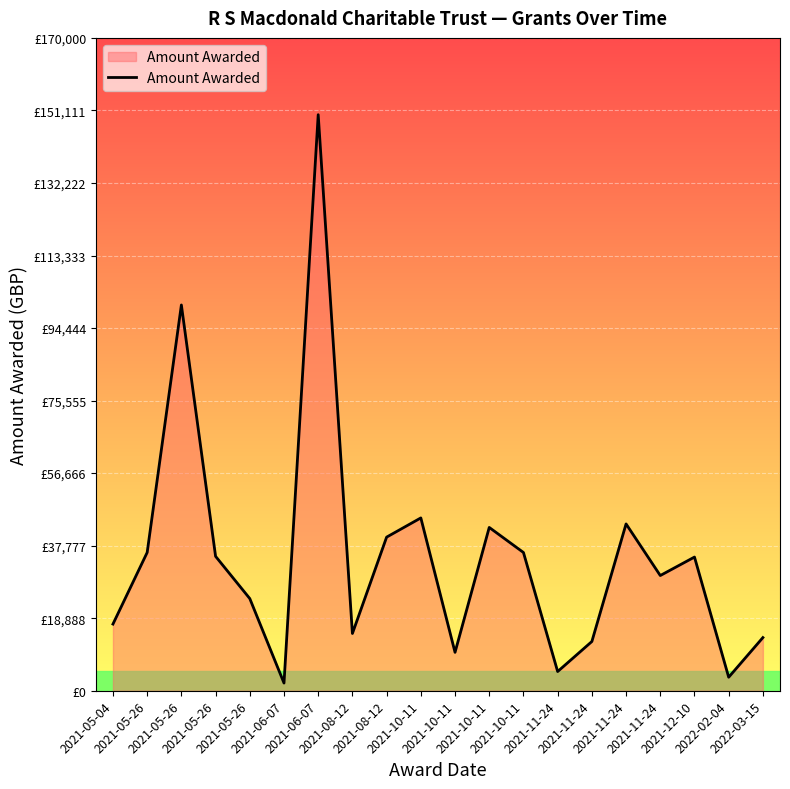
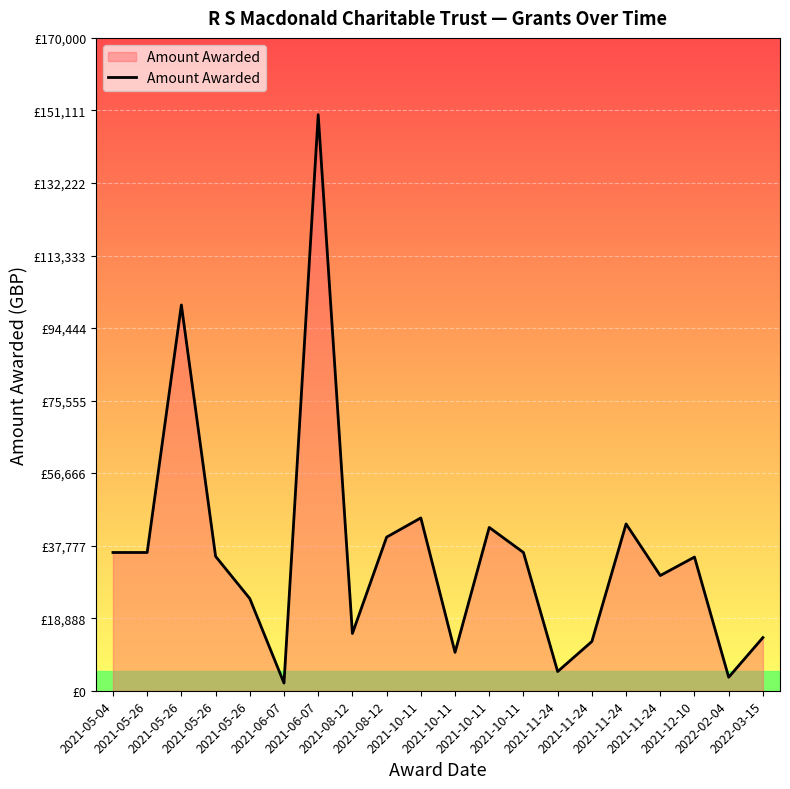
  {
-   "2021-05-04": "£17,000",
+   "2021-05-04": "£36,000",
    "2021-12-10": "£35,000",
    "2022-03-15": "£14,000"
  }
